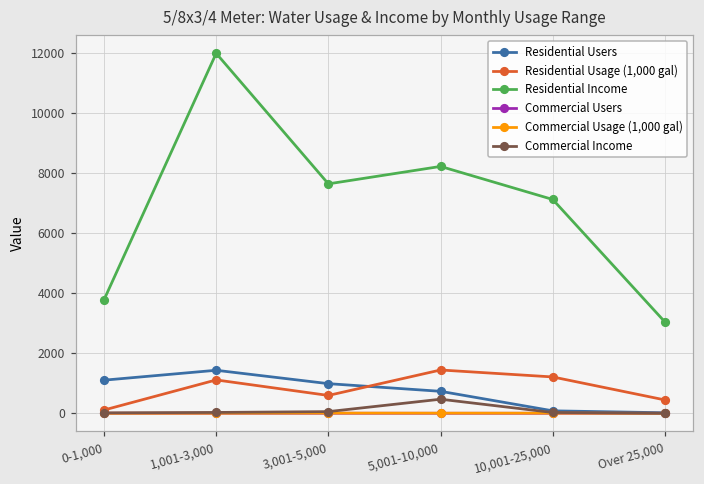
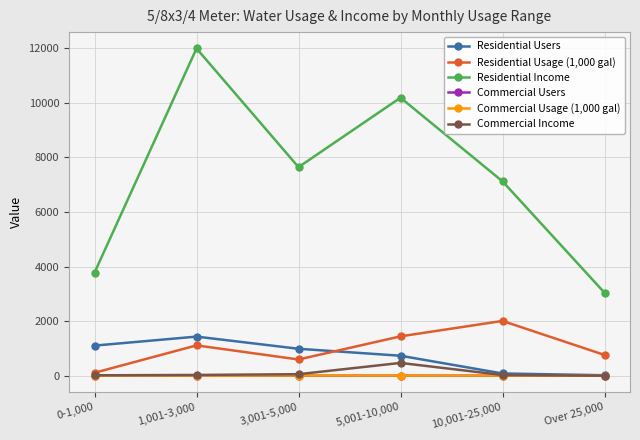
  {
    "Residential Users": {
      "0-1,000": 1100,
      "1,001-3,000": 1400,
      "3,001-5,000": 1000,
      "5,001-10,000": 700
    },
    "Residential Usage (1,000 gal)": {
      "1,001-3,000": 1100,
      "3,001-5,000": 600,
      "5,001-10,000": 1400,
-     "10,001-25,000": 1200,
-     "Over 25,000": 400
+     "10,001-25,000": 2000,
+     "Over 25,000": 800
    },
    "Residential Income": {
      "0-1,000": 3800,
      "1,001-3,000": 12000,
      "3,001-5,000": 7600,
-     "5,001-10,000": 8200,
+     "5,001-10,000": 10200,
      "10,001-25,000": 7100,
      "Over 25,000": 3000
    },
    "Commercial Usage (1,000 gal)": {
      "5,001-10,000": 0
    },
    "Commercial Income": {
      "5,001-10,000": 500
    }
  }
